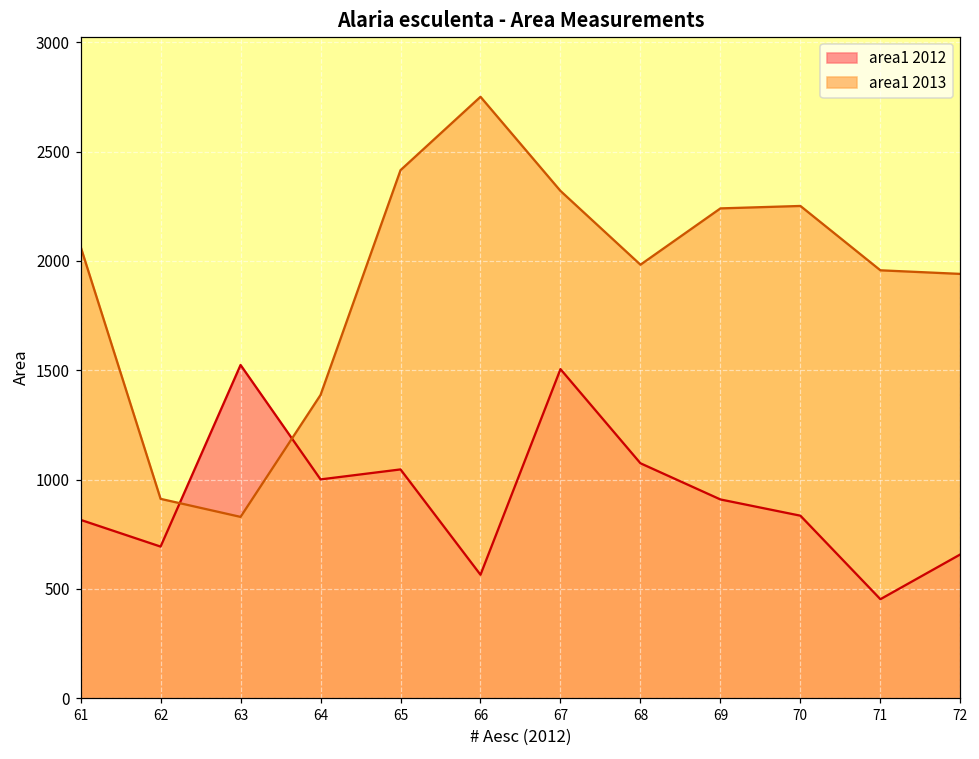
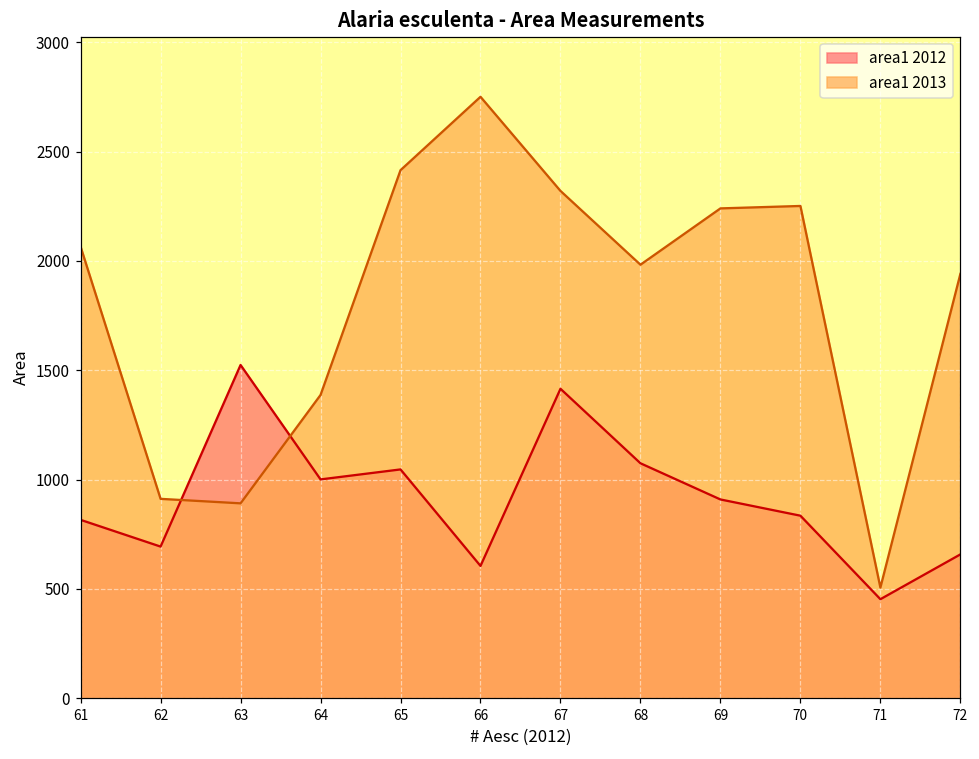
  {
    "area1 2012": {
      "61": 820,
      "62": 690,
      "63": 1520,
      "64": 1000,
      "65": 1050,
-     "66": 560,
-     "67": 1510,
+     "66": 610,
+     "67": 1420,
      "68": 1070,
      "69": 910,
      "70": 830,
      "71": 450,
      "72": 660
    },
    "area1 2013": {
      "61": 2070,
      "62": 910,
-     "63": 830,
+     "63": 890,
      "64": 1390,
      "65": 2420,
      "66": 2750,
      "67": 2320,
      "68": 1980,
      "69": 2240,
      "70": 2250,
-     "71": 1960,
+     "71": 510,
      "72": 1940
    }
  }
